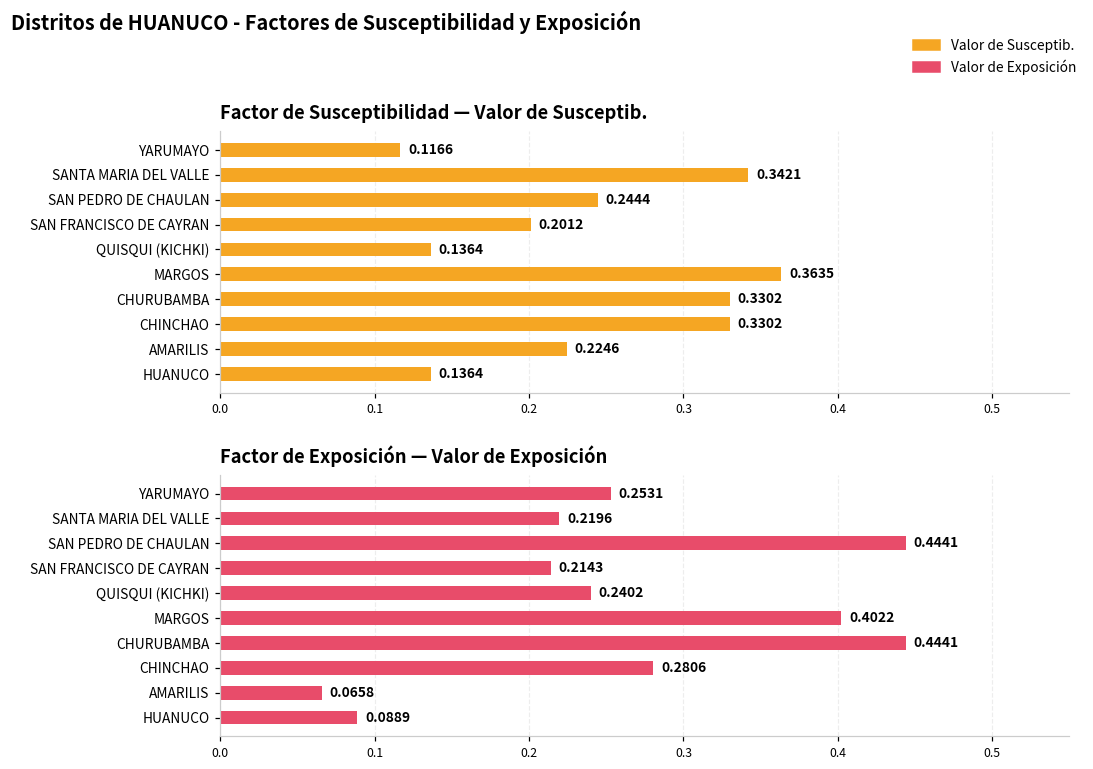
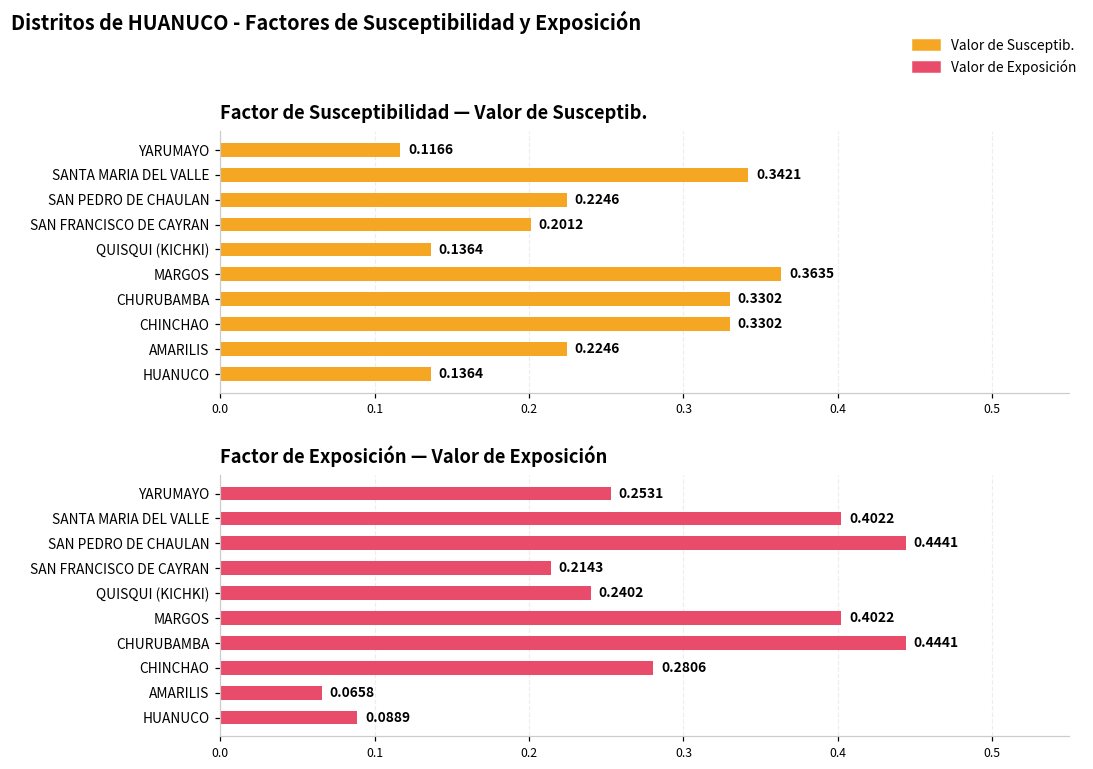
  {
    "Factor de Susceptibilidad — Valor de Susceptib.": {
      "YARUMAYO": 0.1166,
      "SANTA MARIA DEL VALLE": 0.3421,
-     "SAN PEDRO DE CHAULAN": 0.2444,
+     "SAN PEDRO DE CHAULAN": 0.2246,
      "SAN FRANCISCO DE CAYRAN": 0.2012,
      "QUISQUI (KICHKI)": 0.1364,
      "MARGOS": 0.3635,
      "CHURUBAMBA": 0.3302,
      "CHINCHAO": 0.3302,
      "AMARILIS": 0.2246,
      "HUANUCO": 0.1364
    },
    "Factor de Exposición — Valor de Exposición": {
      "YARUMAYO": 0.2531,
-     "SANTA MARIA DEL VALLE": 0.2196,
+     "SANTA MARIA DEL VALLE": 0.4022,
      "SAN PEDRO DE CHAULAN": 0.4441,
      "SAN FRANCISCO DE CAYRAN": 0.2143,
      "QUISQUI (KICHKI)": 0.2402,
      "MARGOS": 0.4022,
      "CHURUBAMBA": 0.4441,
      "CHINCHAO": 0.2806,
      "AMARILIS": 0.0658,
      "HUANUCO": 0.0889
    }
  }
